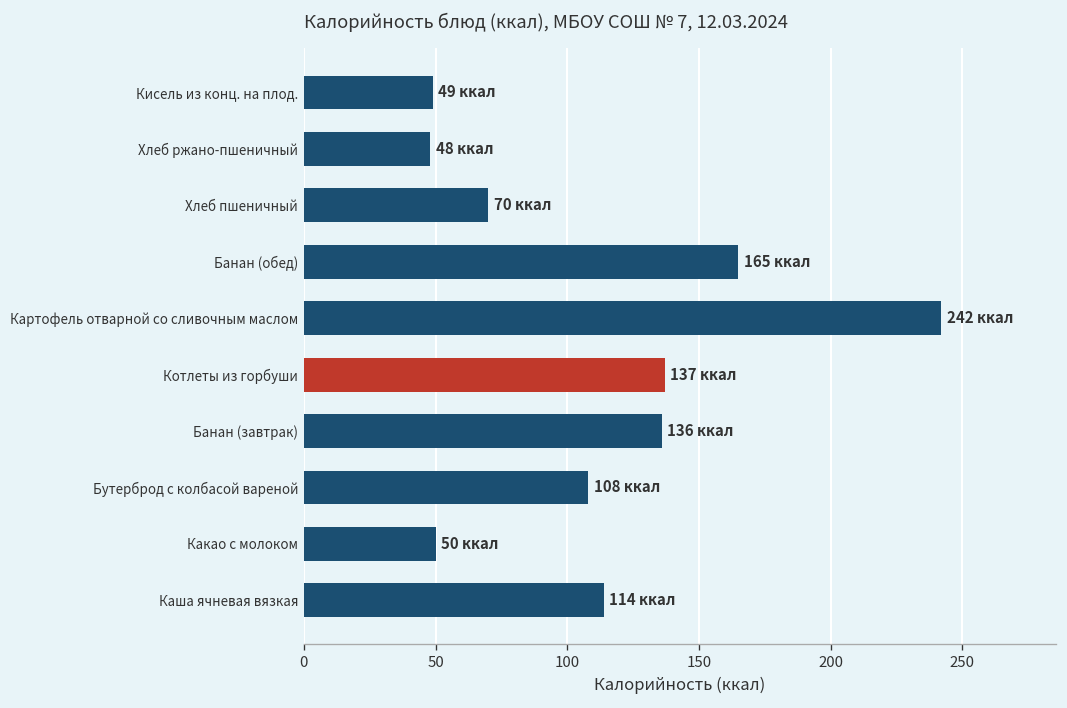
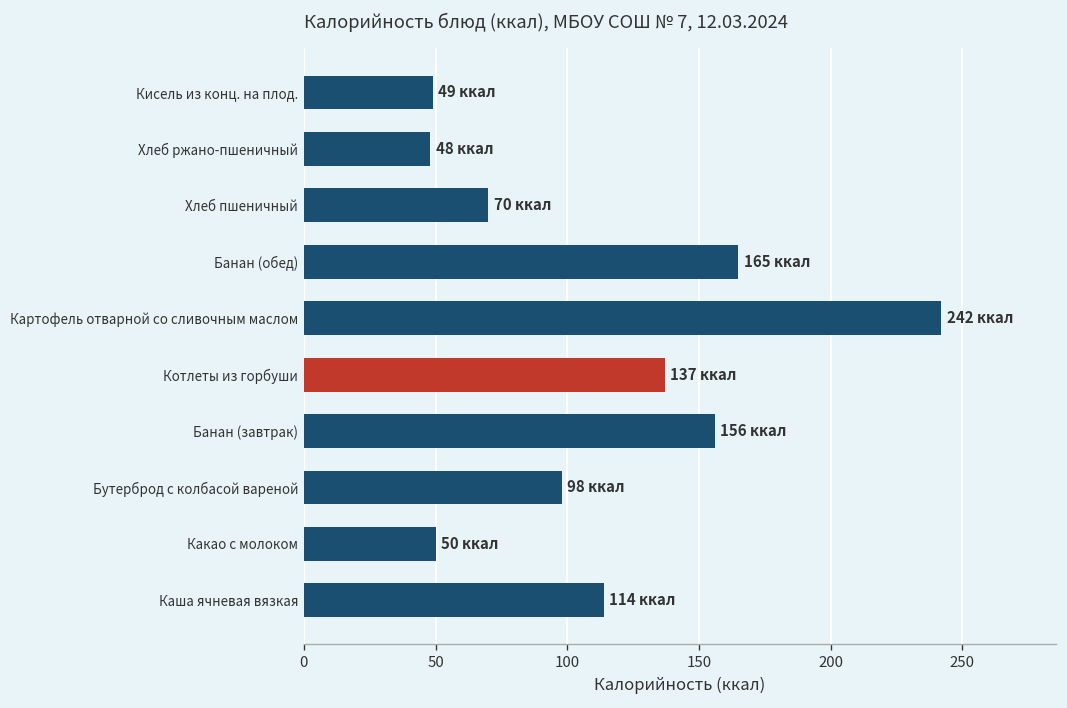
  {
    "Кисель из конц. на плод.": 49,
    "Хлеб ржано-пшеничный": 48,
    "Хлеб пшеничный": 70,
    "Банан (обед)": 165,
    "Картофель отварной со сливочным маслом": 242,
    "Котлеты из горбуши": 137,
-   "Банан (завтрак)": 136,
-   "Бутерброд с колбасой вареной": 108,
+   "Банан (завтрак)": 156,
+   "Бутерброд с колбасой вареной": 98,
    "Какао с молоком": 50,
    "Каша ячневая вязкая": 114
  }
